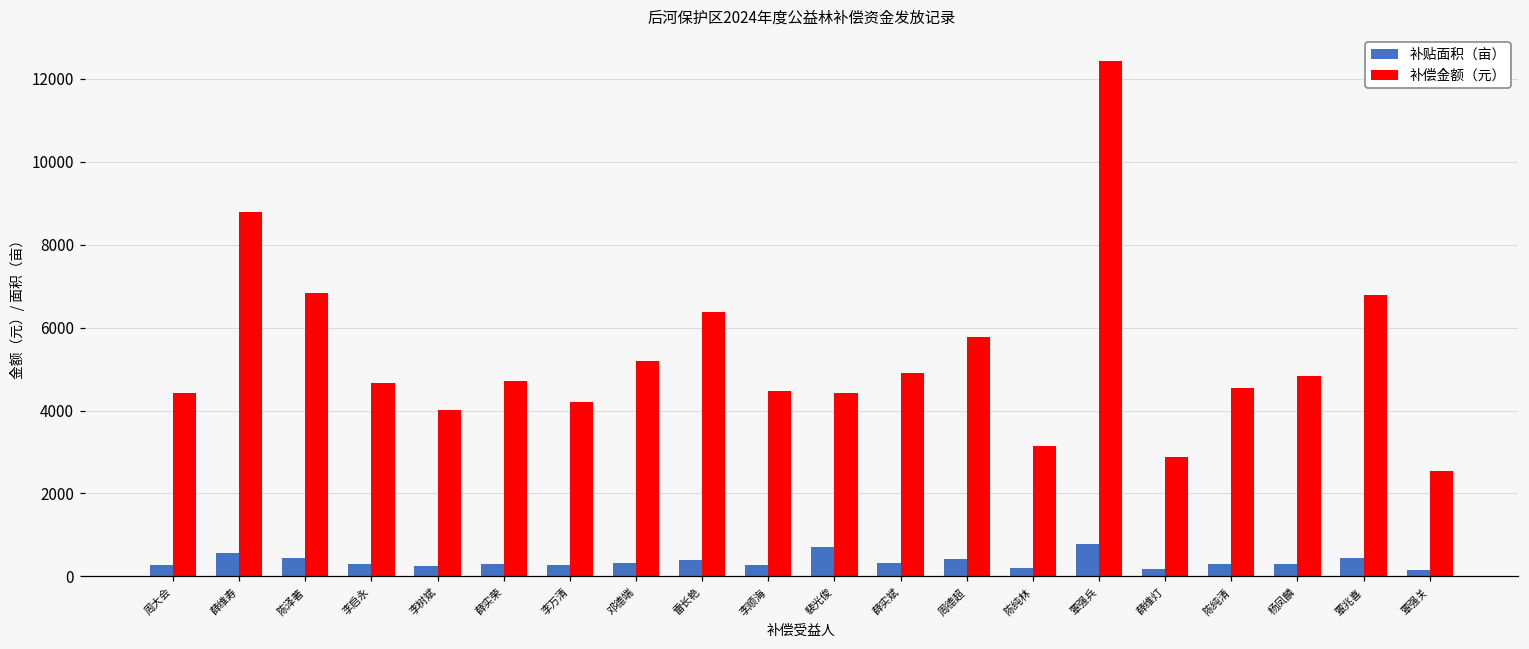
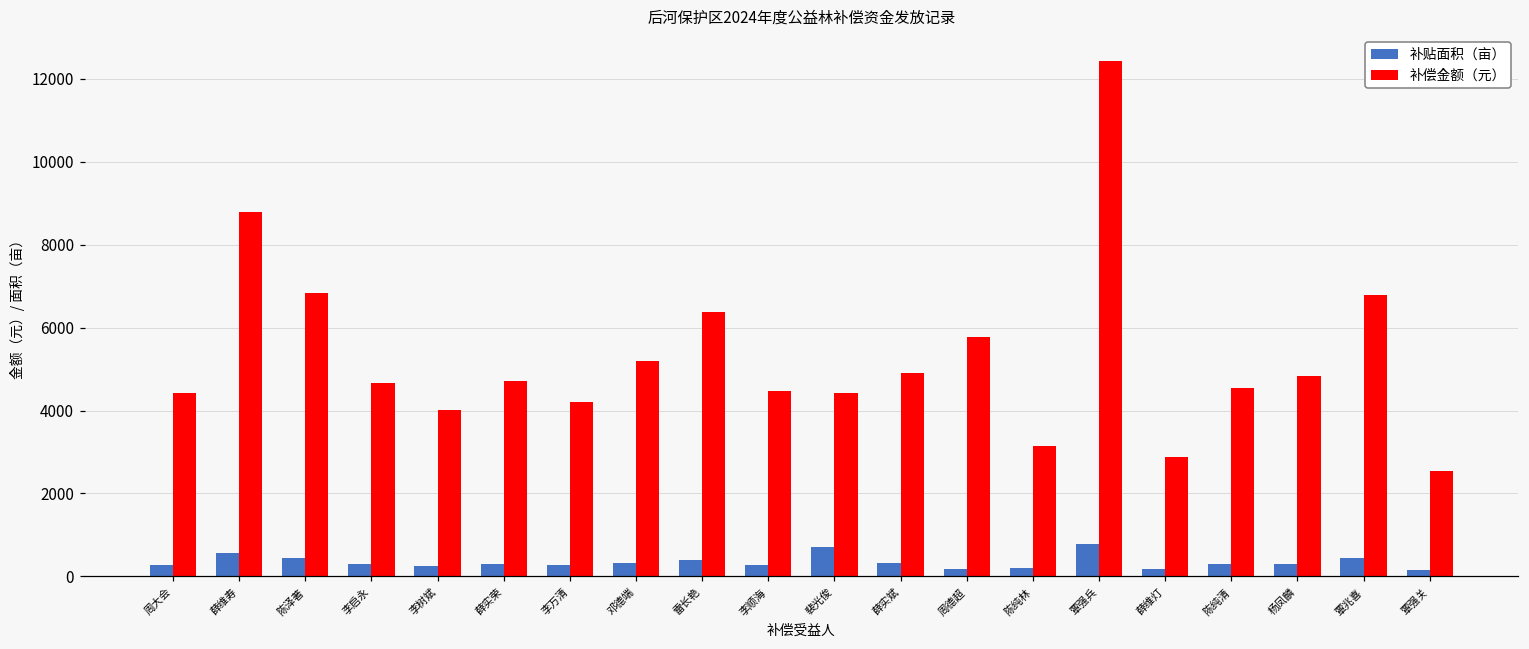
  {
    "补贴面积（亩）": {
      "周大会": 300,
      "薛维寿": 600,
      "陈泽著": 400,
      "李启永": 300,
      "李树斌": 300,
      "薛实荣": 300,
      "李万清": 300,
      "邓德端": 300,
      "雷长艳": 400,
      "李顺海": 300,
      "裴光俊": 700,
      "薛实斌": 300,
-     "周德超": 400,
+     "周德超": 200,
      "陈纯林": 200,
      "覃强兵": 800,
      "薛维灯": 200,
      "陈纯清": 300,
      "杨凤麟": 300,
      "覃兆喜": 400,
      "覃强关": 200
    },
    "补偿金额（元）": {
      "周大会": 4400,
      "薛维寿": 8800,
      "陈泽著": 6800,
      "李启永": 4700,
      "李树斌": 4000,
      "薛实荣": 4700,
      "李万清": 4200,
      "邓德端": 5200,
      "雷长艳": 6400,
      "李顺海": 4500,
      "裴光俊": 4400,
      "薛实斌": 4900,
      "周德超": 5800,
      "陈纯林": 3200,
      "覃强兵": 12400,
      "薛维灯": 2900,
      "陈纯清": 4500,
      "杨凤麟": 4800,
      "覃兆喜": 6800,
      "覃强关": 2500
    }
  }
